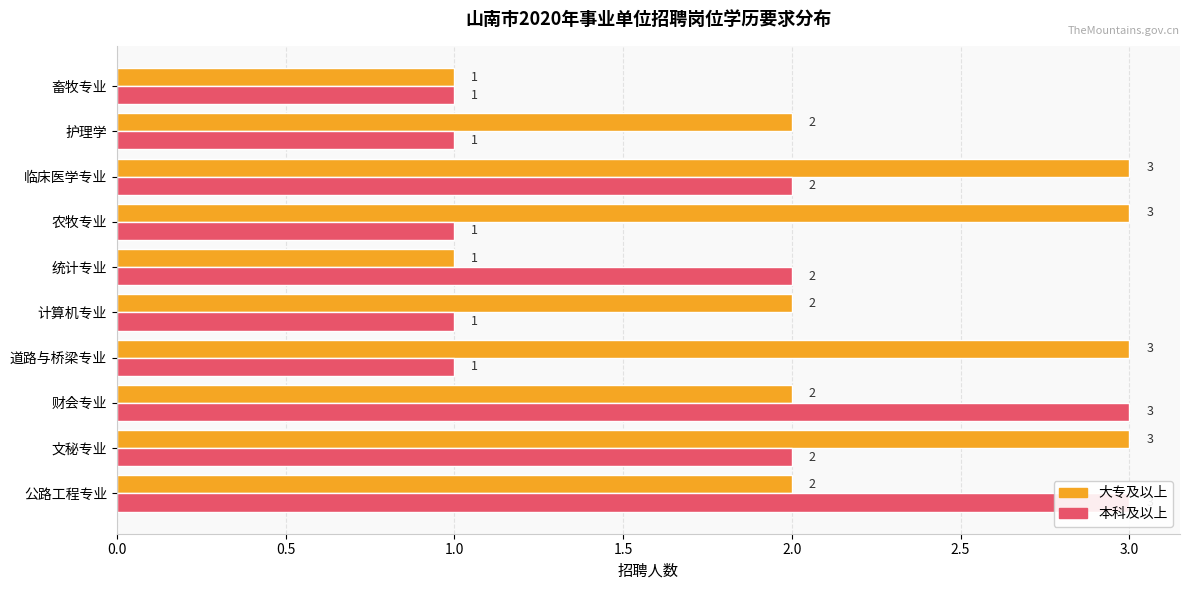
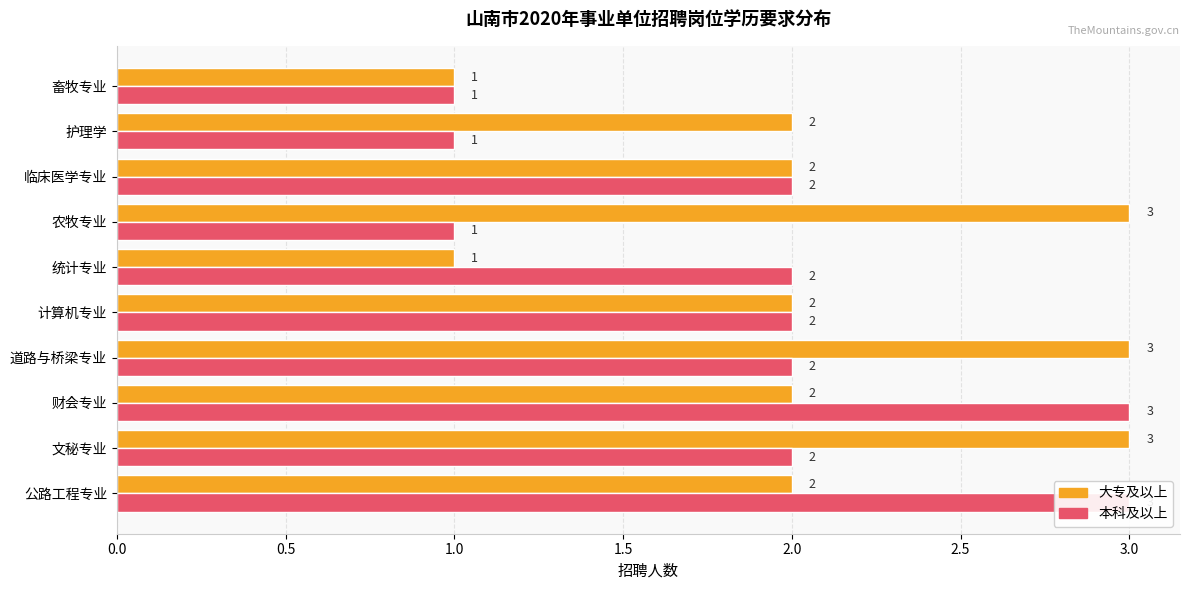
  {
    "大专及以上": {
      "畜牧专业": 1,
      "护理学": 2,
-     "临床医学专业": 3,
+     "临床医学专业": 2,
      "农牧专业": 3,
      "统计专业": 1,
      "计算机专业": 2,
      "道路与桥梁专业": 3,
      "财会专业": 2,
      "文秘专业": 3,
      "公路工程专业": 2
    },
    "本科及以上": {
      "畜牧专业": 1,
      "护理学": 1,
      "临床医学专业": 2,
      "农牧专业": 1,
      "统计专业": 2,
-     "计算机专业": 1,
-     "道路与桥梁专业": 1,
+     "计算机专业": 2,
+     "道路与桥梁专业": 2,
      "财会专业": 3,
      "文秘专业": 2
    }
  }
